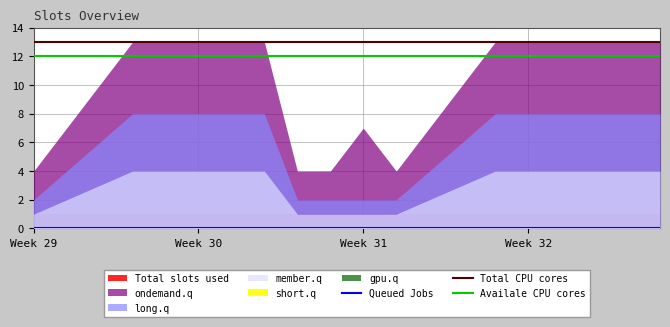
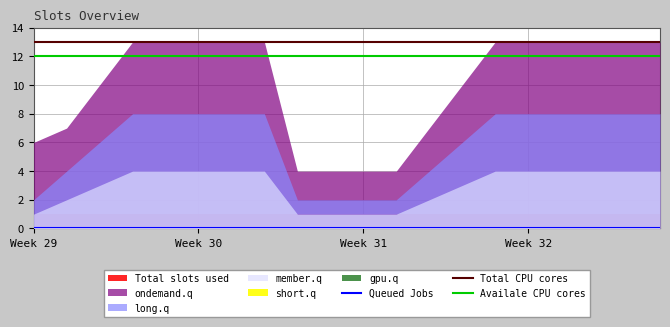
  {
    "Total slots used": {
      "Week 30": 1,
      "Week 32": 1
    },
    "ondemand.q": {
-     "Week 29": 4,
-     "Week 31": 7
+     "Week 29": 6,
+     "Week 31": 4
    },
    "Total CPU cores": {
      "Week 29": 13,
      "Week 31": 13
    },
    "Availale CPU cores": {
      "Week 29": 12,
      "Week 30": 12,
      "Week 31": 12,
      "Week 32": 12
    },
    "long.q": {
      "Week 29": 2,
      "Week 30": 8,
      "Week 31": 2,
      "Week 32": 8
    },
    "member.q": {
      "Week 30": 4,
      "Week 32": 4
    },
    "gpu.q": {
      "Week 29": 0,
      "Week 30": 0,
      "Week 31": 0,
      "Week 32": 0
    }
  }
